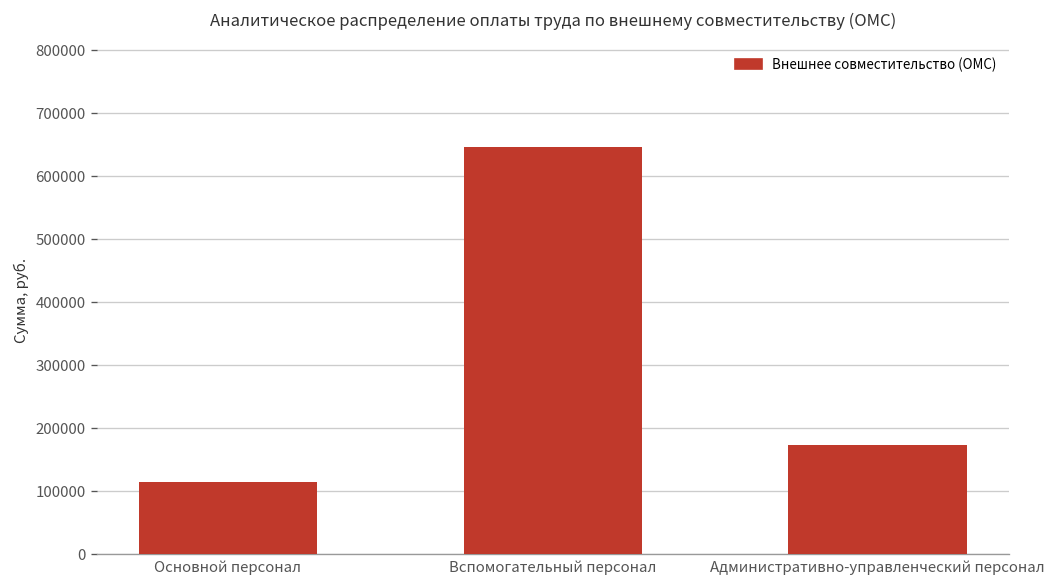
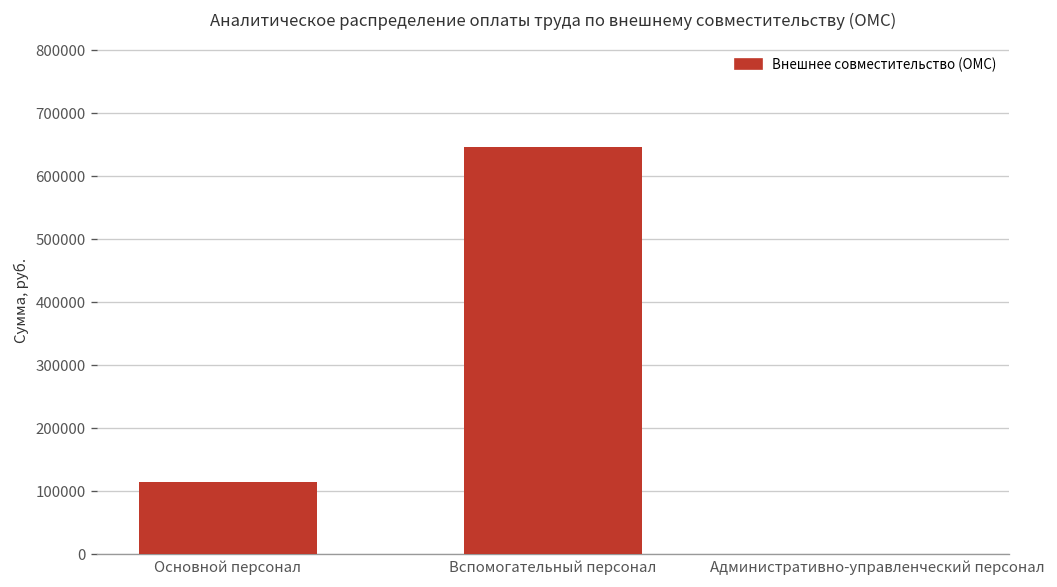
  {
    "Основной персонал": 110000,
    "Вспомогательный персонал": 650000,
-   "Административно-управленческий персонал": 170000
+   "Административно-управленческий персонал": 0
  }
